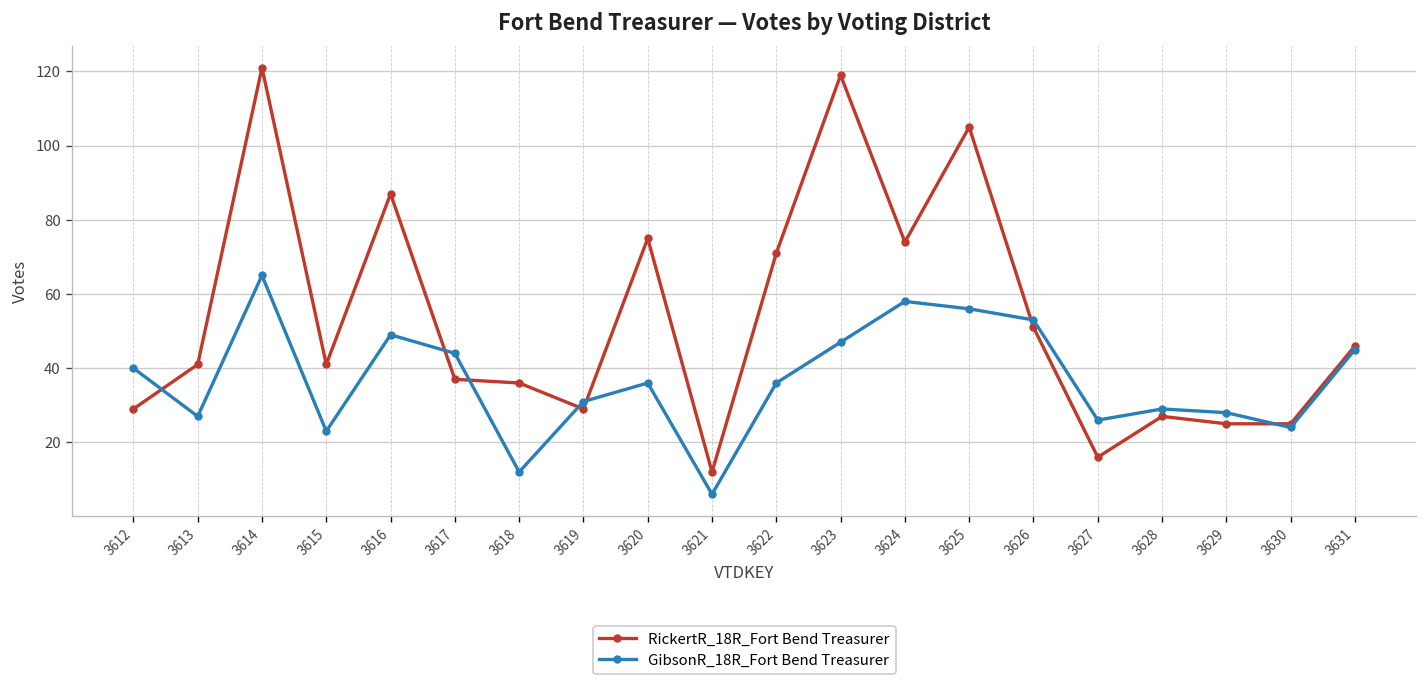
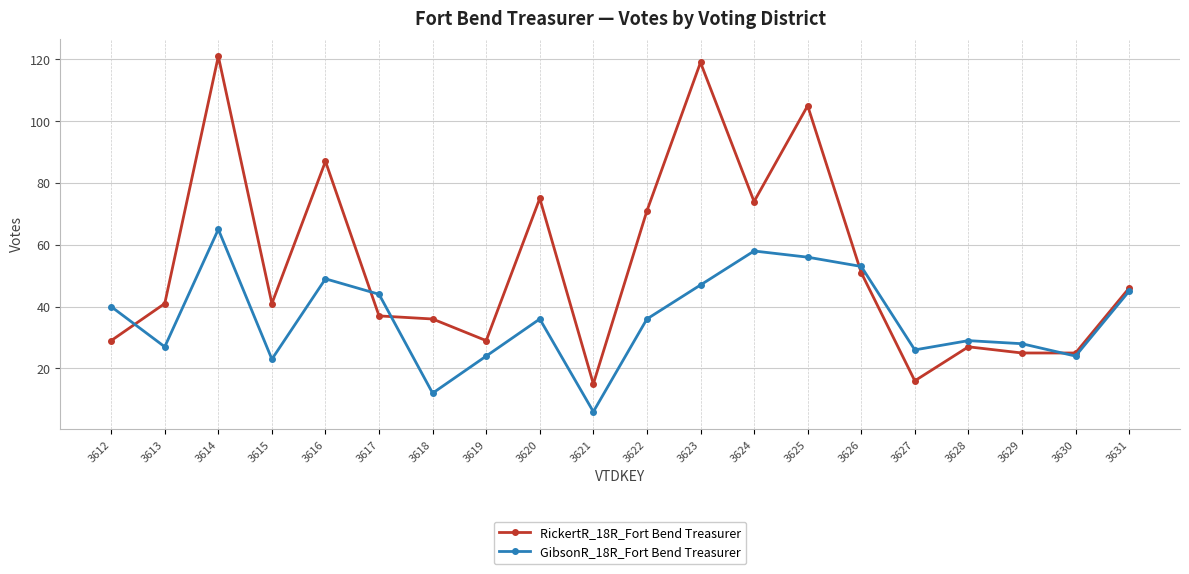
  {
    "RickertR_18R_Fort Bend Treasurer": {
      "3612": 29,
      "3613": 41,
      "3614": 121,
      "3615": 41,
      "3616": 87,
      "3617": 37,
      "3618": 36,
      "3619": 29,
      "3620": 75,
-     "3621": 12,
+     "3621": 15,
      "3622": 71,
      "3623": 119,
      "3624": 74,
      "3625": 105,
      "3626": 51,
      "3627": 16,
      "3628": 27,
      "3629": 25,
      "3630": 25,
      "3631": 46
    },
    "GibsonR_18R_Fort Bend Treasurer": {
      "3612": 40,
      "3613": 27,
      "3614": 65,
      "3615": 23,
      "3616": 49,
      "3617": 44,
      "3618": 12,
-     "3619": 31,
+     "3619": 24,
      "3620": 36,
      "3621": 6,
      "3622": 36,
      "3623": 47,
      "3624": 58,
      "3625": 56,
      "3626": 53,
      "3627": 26,
      "3628": 29,
      "3629": 28,
      "3630": 24,
      "3631": 45
    }
  }
